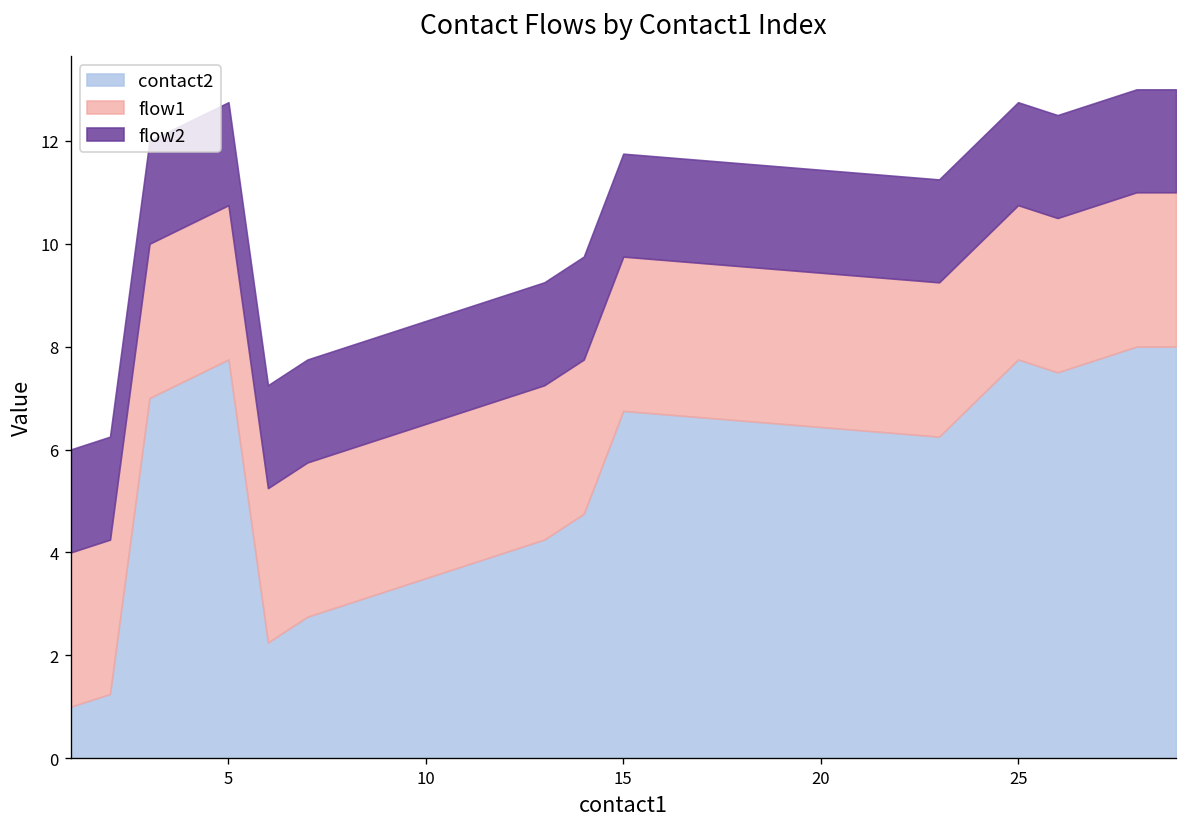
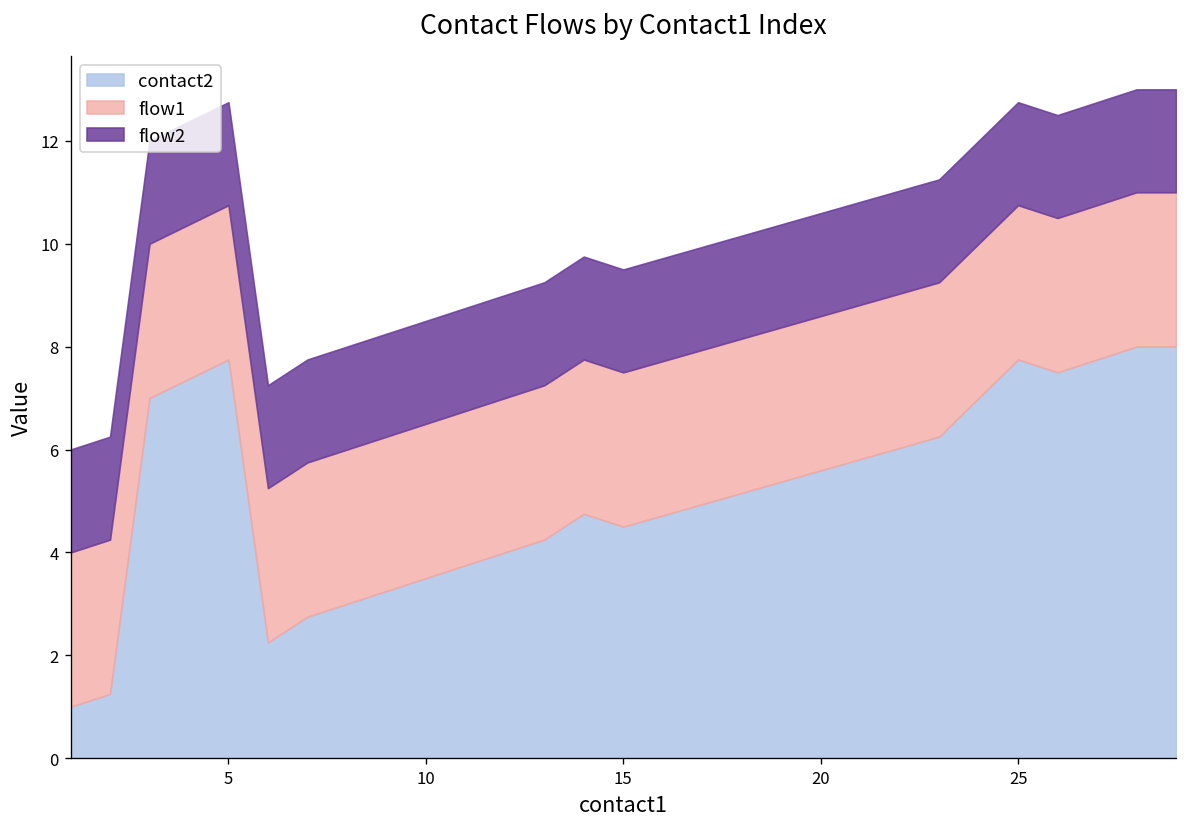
  {
    "contact2": {
      "5": 7.8,
      "10": 3.5,
-     "15": 6.8,
+     "15": 4.5,
      "25": 7.8
    },
    "flow1": {
      "5": 3.0,
      "10": 3.0,
      "15": 3.0,
      "25": 3.0
    },
    "flow2": {
      "5": 2.0,
      "10": 2.0,
      "15": 2.0,
      "25": 2.0
    }
  }
